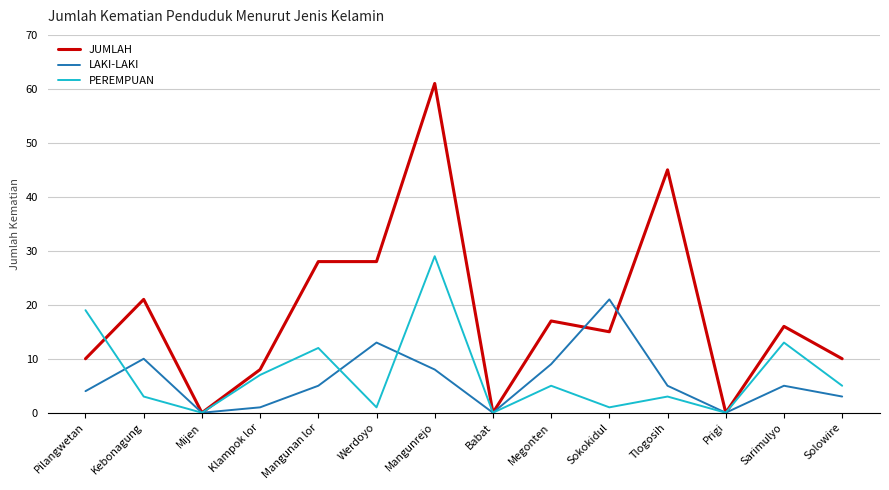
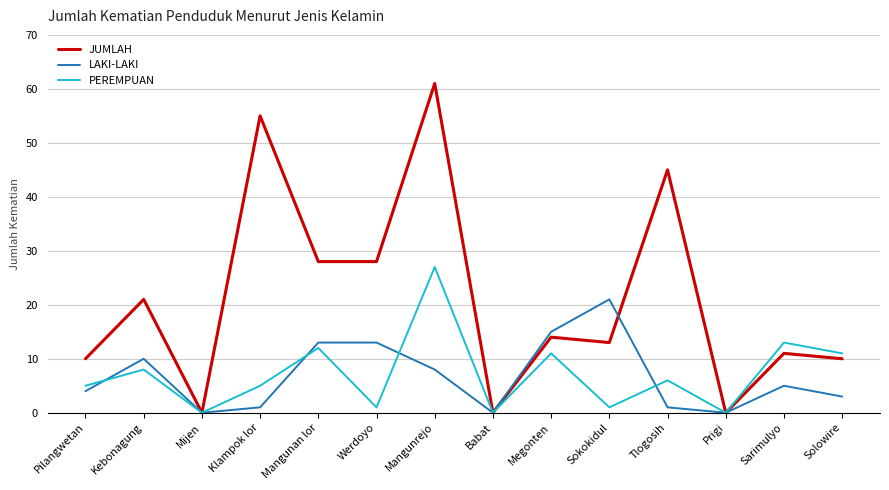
  {
    "JUMLAH": {
      "Pilangwetan": 10,
      "Kebonagung": 21,
-     "Klampok lor": 8,
+     "Klampok lor": 55,
      "Mangunan lor": 28,
      "Werdoyo": 28,
      "Mangunrejo": 61,
-     "Megonten": 17,
-     "Sokokidul": 15,
+     "Megonten": 14,
+     "Sokokidul": 13,
      "Tlogosih": 45,
-     "Sarimulyo": 16,
+     "Sarimulyo": 11,
      "Solowire": 10
    },
    "LAKI-LAKI": {
      "Pilangwetan": 4,
      "Kebonagung": 10,
      "Klampok lor": 1,
-     "Mangunan lor": 5,
+     "Mangunan lor": 13,
      "Werdoyo": 13,
      "Mangunrejo": 8,
-     "Megonten": 9,
+     "Megonten": 15,
      "Sokokidul": 21,
-     "Tlogosih": 5,
+     "Tlogosih": 1,
      "Sarimulyo": 5,
      "Solowire": 3
    },
    "PEREMPUAN": {
-     "Pilangwetan": 19,
-     "Kebonagung": 3,
-     "Klampok lor": 7,
+     "Pilangwetan": 5,
+     "Kebonagung": 8,
+     "Klampok lor": 5,
      "Mangunan lor": 12,
      "Werdoyo": 1,
-     "Mangunrejo": 29,
-     "Megonten": 5,
+     "Mangunrejo": 27,
+     "Megonten": 11,
      "Sokokidul": 1,
-     "Tlogosih": 3,
+     "Tlogosih": 6,
      "Sarimulyo": 13,
-     "Solowire": 5
+     "Solowire": 11
    }
  }
